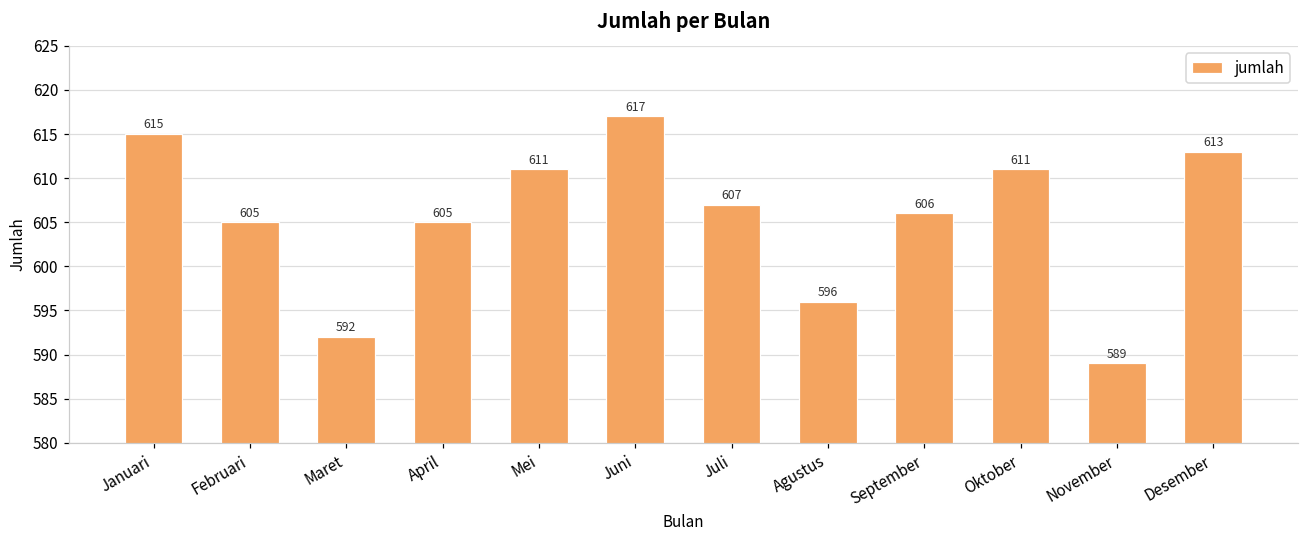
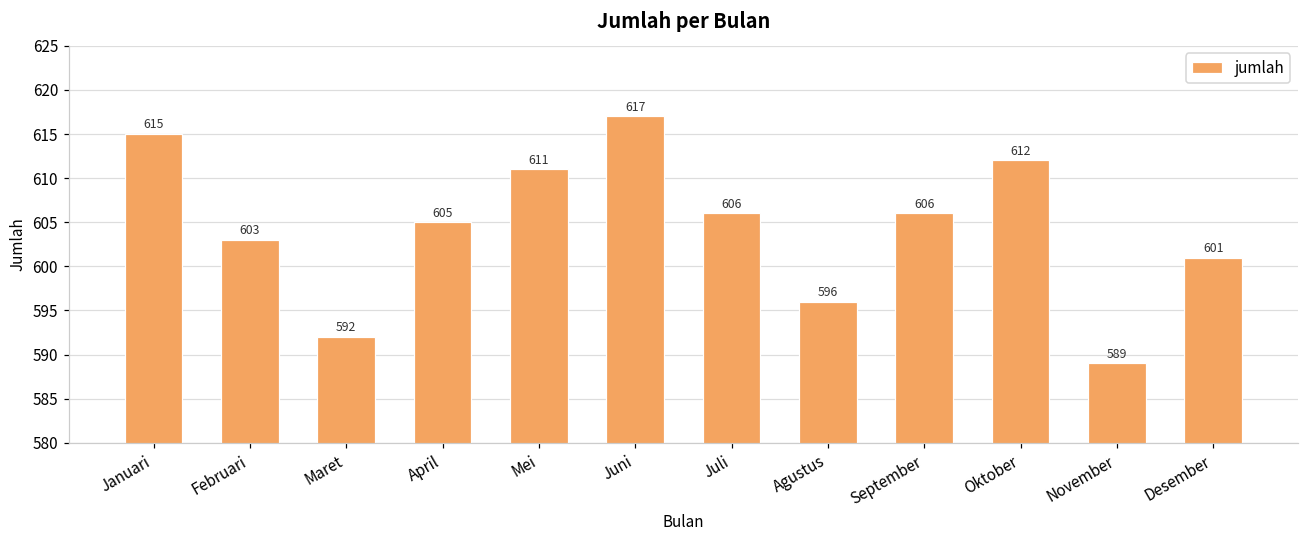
  {
    "Januari": 615,
-   "Februari": 605,
+   "Februari": 603,
    "Maret": 592,
    "April": 605,
    "Mei": 611,
    "Juni": 617,
-   "Juli": 607,
+   "Juli": 606,
    "Agustus": 596,
    "September": 606,
-   "Oktober": 611,
+   "Oktober": 612,
    "November": 589,
-   "Desember": 613
+   "Desember": 601
  }
